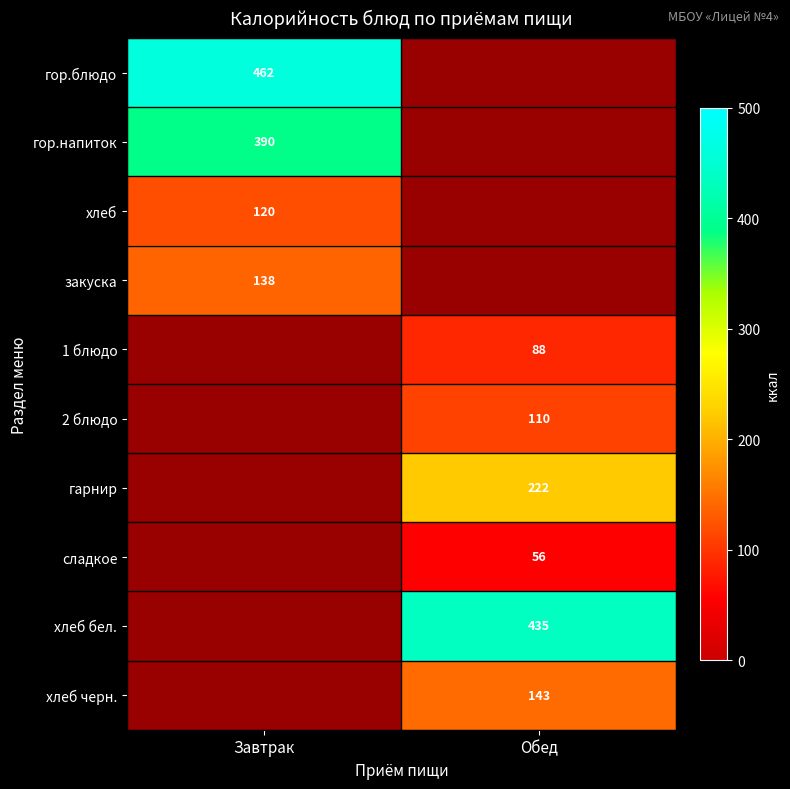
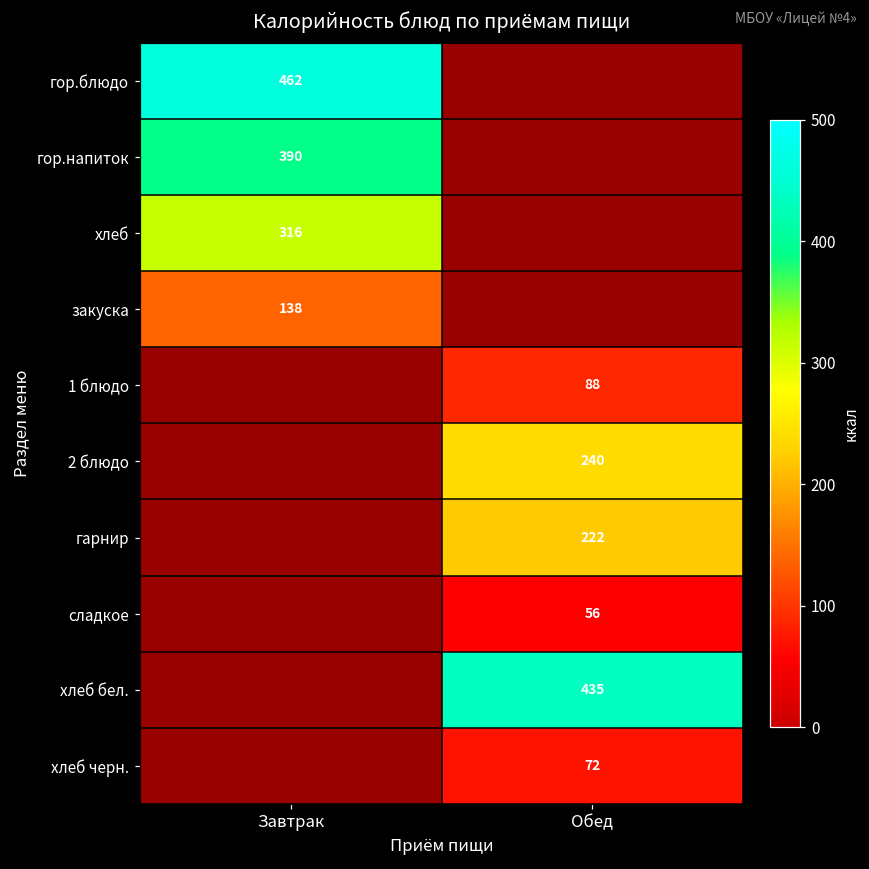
  {
    "гор.блюдо": {
      "Завтрак": 462
    },
    "гор.напиток": {
      "Завтрак": 390
    },
    "хлеб": {
-     "Завтрак": 120
+     "Завтрак": 316
    },
    "закуска": {
      "Завтрак": 138
    },
    "1 блюдо": {
      "Обед": 88
    },
    "2 блюдо": {
-     "Обед": 110
+     "Обед": 240
    },
    "гарнир": {
      "Обед": 222
    },
    "сладкое": {
      "Обед": 56
    },
    "хлеб бел.": {
      "Обед": 435
    },
    "хлеб черн.": {
-     "Обед": 143
+     "Обед": 72
    }
  }
